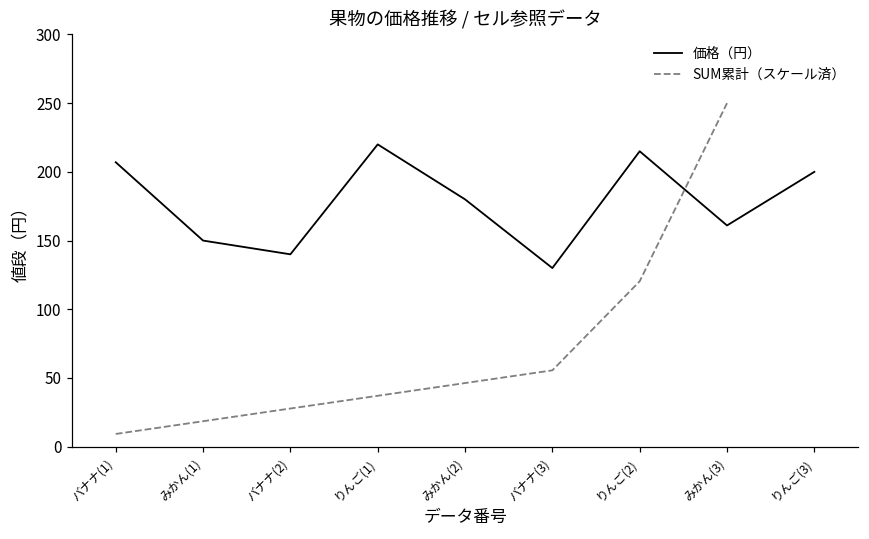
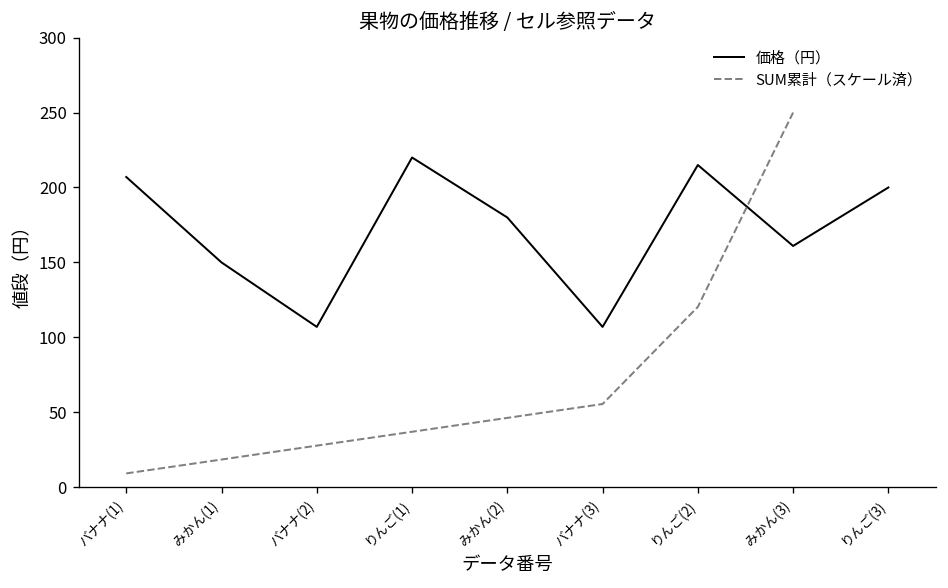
  {
    "価格（円）": {
      "バナナ(1)": 207,
      "みかん(1)": 150,
-     "バナナ(2)": 140,
+     "バナナ(2)": 107,
      "りんご(1)": 220,
      "みかん(2)": 180,
-     "バナナ(3)": 130,
+     "バナナ(3)": 107,
      "りんご(2)": 215,
      "みかん(3)": 161,
      "りんご(3)": 200
    },
    "SUM累計（スケール済）": {
      "バナナ(1)": 9,
      "みかん(1)": 19,
      "バナナ(2)": 28,
      "りんご(1)": 37,
      "みかん(2)": 46,
      "バナナ(3)": 56,
      "りんご(2)": 120,
      "みかん(3)": 250
    }
  }
